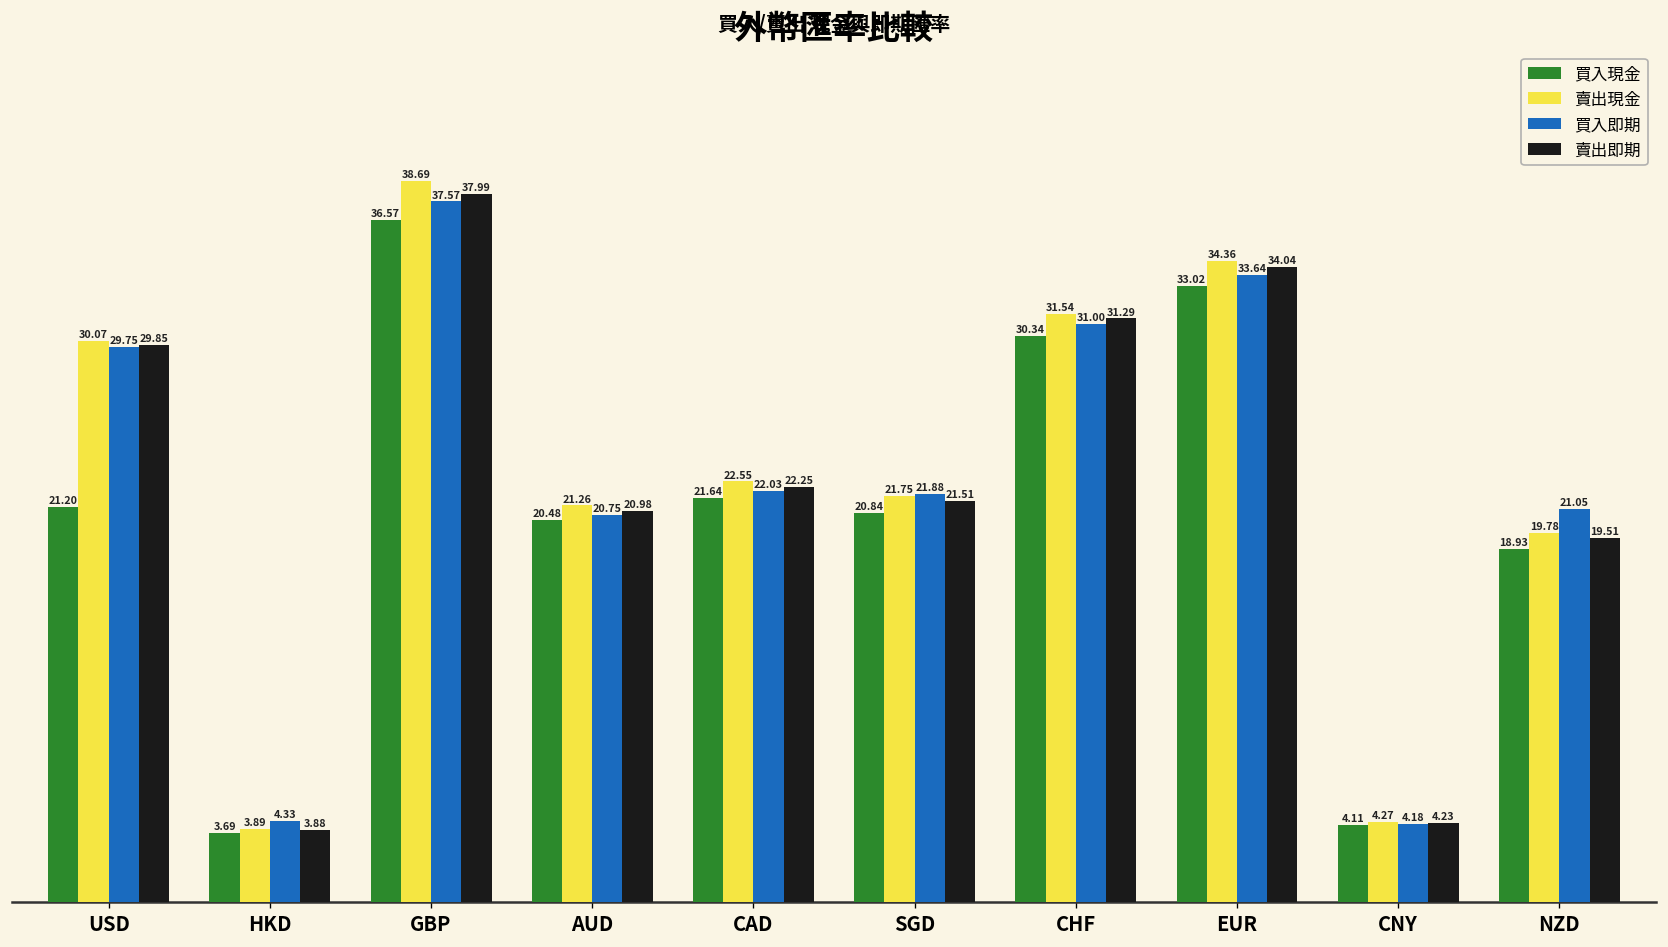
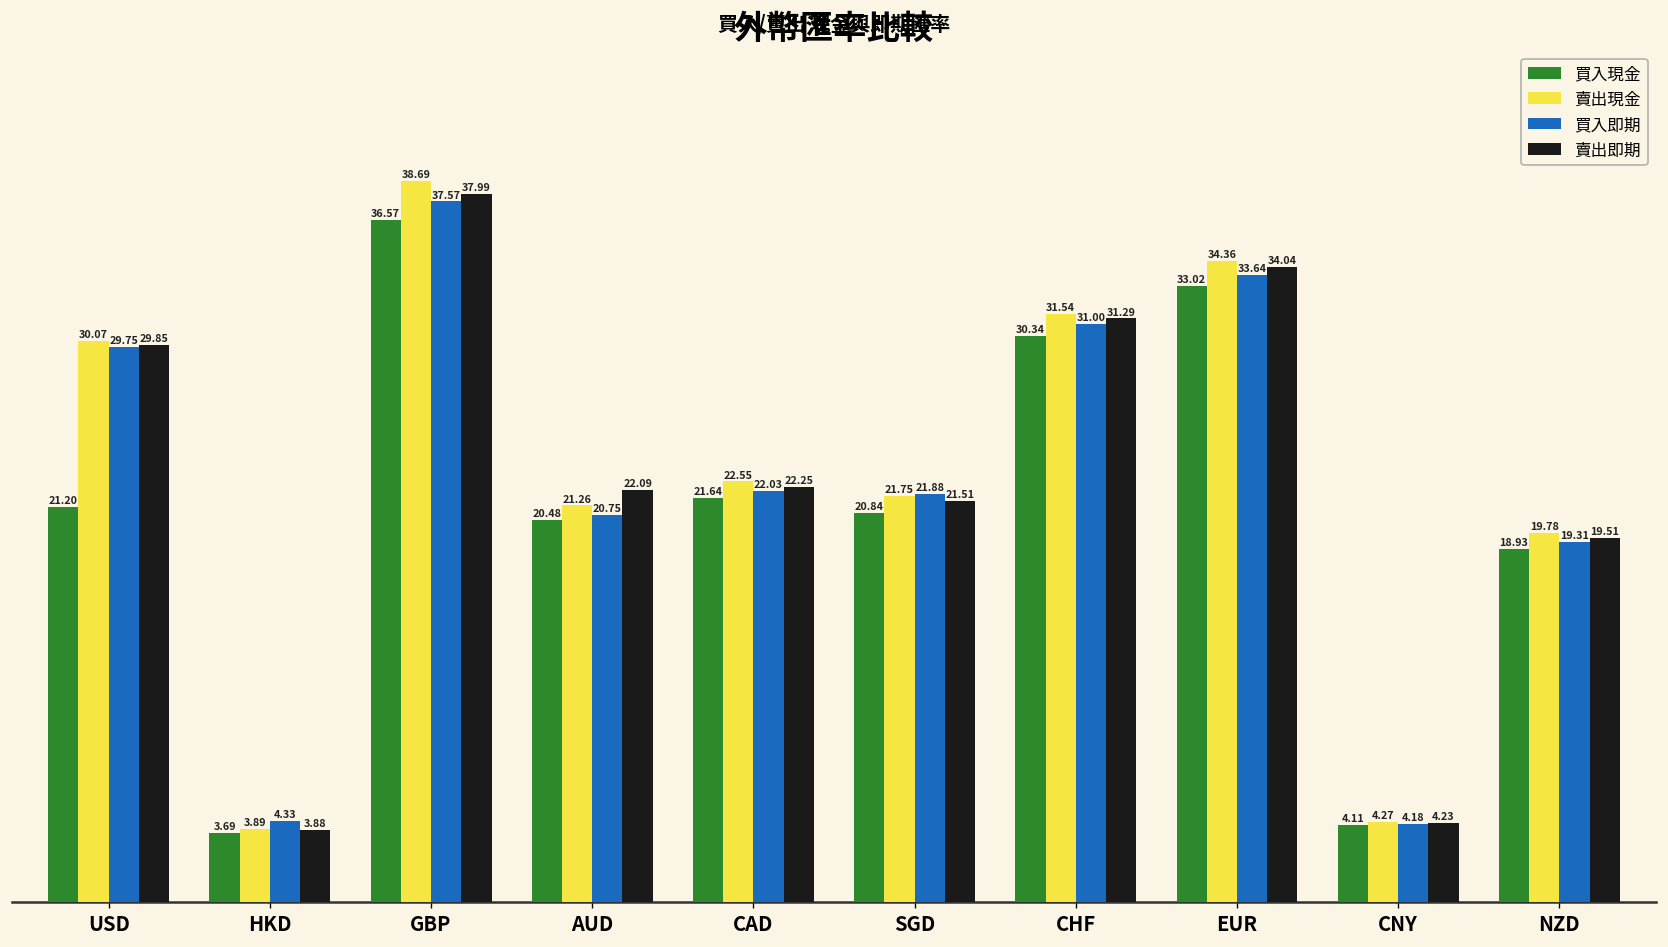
  {
    "買入現金": {
      "USD": 21.20,
      "HKD": 3.69,
      "GBP": 36.57,
      "AUD": 20.48,
      "CAD": 21.64,
      "SGD": 20.84,
      "CHF": 30.34,
      "EUR": 33.02,
      "CNY": 4.11,
      "NZD": 18.93
    },
    "賣出現金": {
      "USD": 30.07,
      "HKD": 3.89,
      "GBP": 38.69,
      "AUD": 21.26,
      "CAD": 22.55,
      "SGD": 21.75,
      "CHF": 31.54,
      "EUR": 34.36,
      "CNY": 4.27,
      "NZD": 19.78
    },
    "買入即期": {
      "USD": 29.75,
      "HKD": 4.33,
      "GBP": 37.57,
      "AUD": 20.75,
      "CAD": 22.03,
      "SGD": 21.88,
      "CHF": 31.00,
      "EUR": 33.64,
      "CNY": 4.18,
-     "NZD": 21.05
+     "NZD": 19.31
    },
    "賣出即期": {
      "USD": 29.85,
      "HKD": 3.88,
      "GBP": 37.99,
-     "AUD": 20.98,
+     "AUD": 22.09,
      "CAD": 22.25,
      "SGD": 21.51,
      "CHF": 31.29,
      "EUR": 34.04,
      "CNY": 4.23,
      "NZD": 19.51
    }
  }
